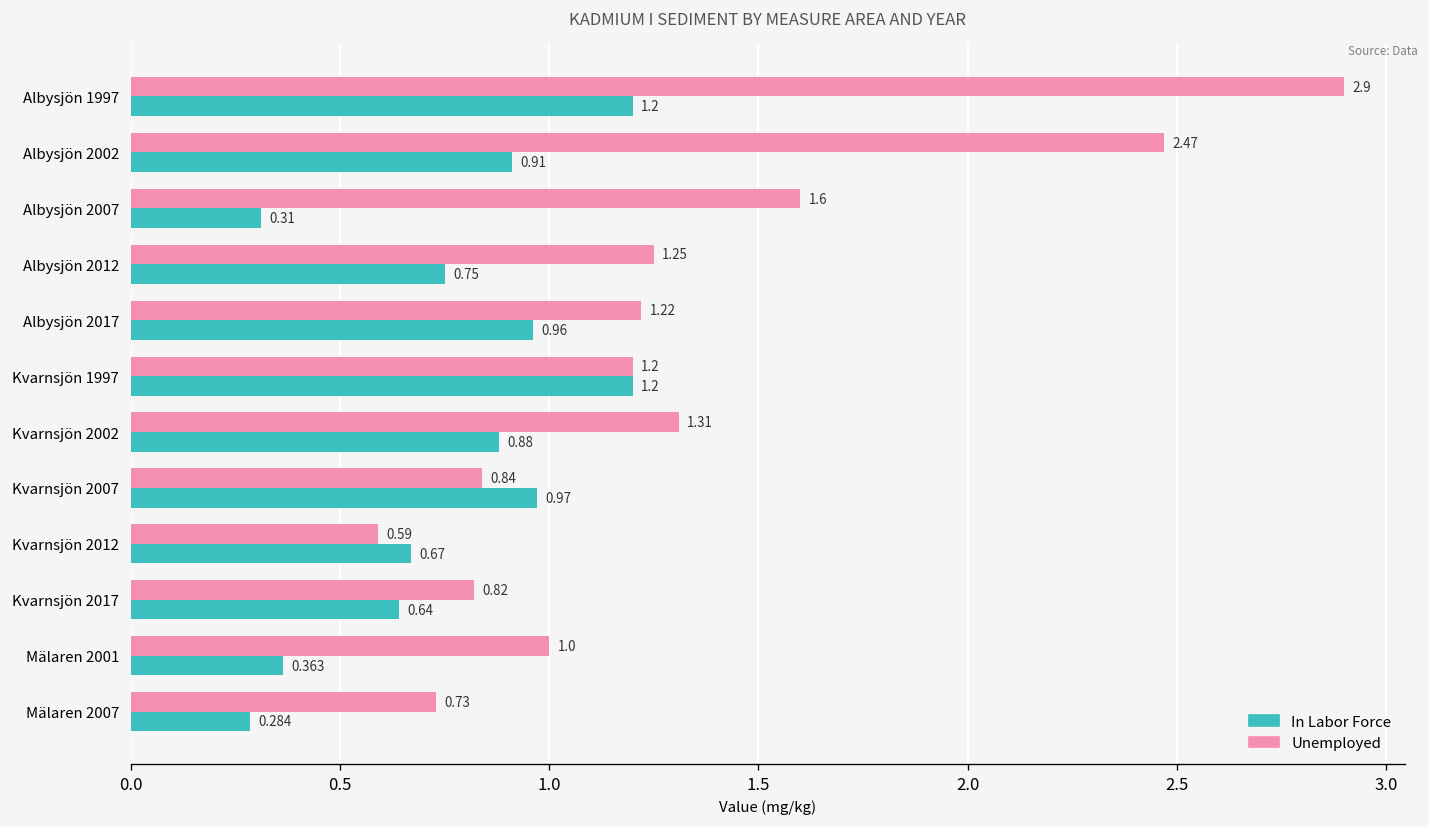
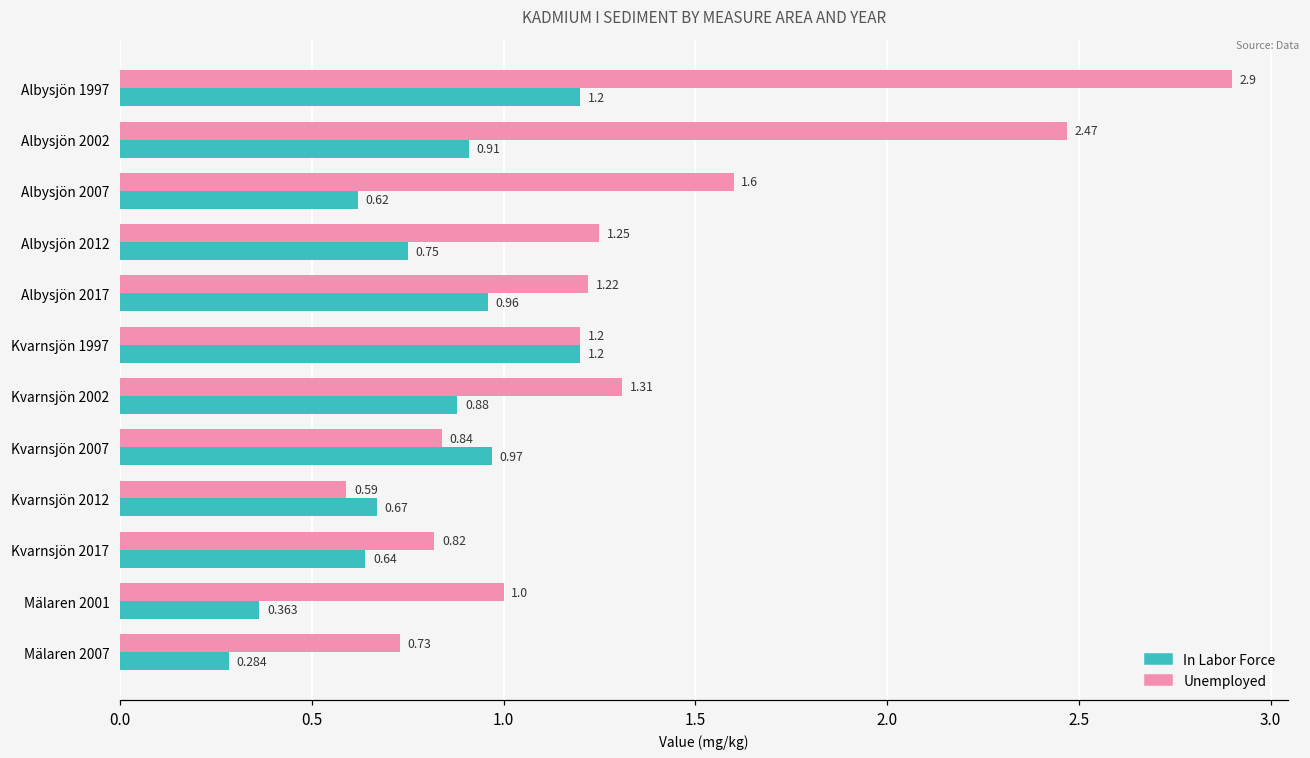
  {
    "In Labor Force": {
      "Albysjön 1997": 1.2,
      "Albysjön 2002": 0.91,
-     "Albysjön 2007": 0.31,
+     "Albysjön 2007": 0.62,
      "Albysjön 2012": 0.75,
      "Albysjön 2017": 0.96,
      "Kvarnsjön 1997": 1.2,
      "Kvarnsjön 2002": 0.88,
      "Kvarnsjön 2007": 0.97,
      "Kvarnsjön 2012": 0.67,
      "Kvarnsjön 2017": 0.64,
      "Mälaren 2001": 0.363,
      "Mälaren 2007": 0.284
    },
    "Unemployed": {
      "Albysjön 1997": 2.9,
      "Albysjön 2002": 2.47,
      "Albysjön 2007": 1.6,
      "Albysjön 2012": 1.25,
      "Albysjön 2017": 1.22,
      "Kvarnsjön 1997": 1.2,
      "Kvarnsjön 2002": 1.31,
      "Kvarnsjön 2007": 0.84,
      "Kvarnsjön 2012": 0.59,
      "Kvarnsjön 2017": 0.82,
      "Mälaren 2001": 1.0,
      "Mälaren 2007": 0.73
    }
  }
